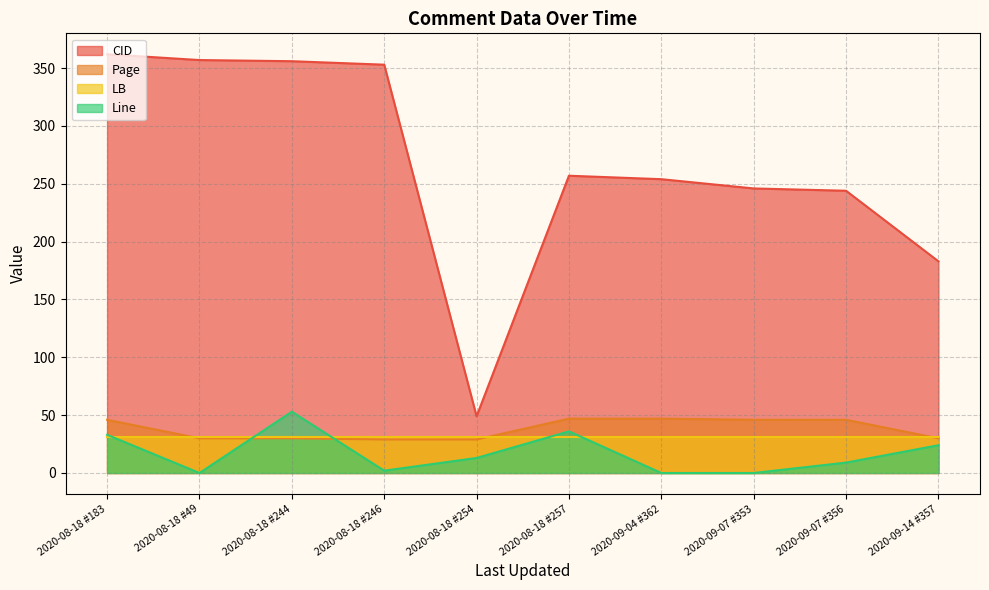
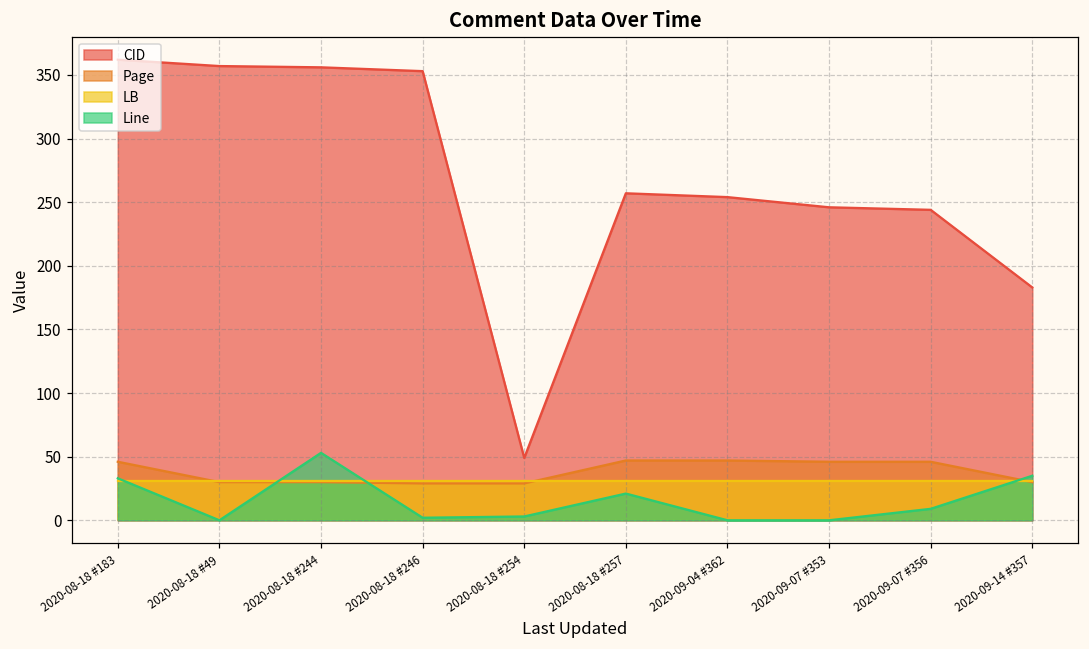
  {
    "LB": {
      "2020-08-18 #257": 31,
      "2020-09-04 #362": 31,
      "2020-09-07 #353": 31,
      "2020-09-07 #356": 31
    },
    "Line": {
      "2020-08-18 #49": 0,
      "2020-08-18 #244": 53,
      "2020-08-18 #246": 2,
-     "2020-08-18 #254": 13,
-     "2020-08-18 #257": 36,
+     "2020-08-18 #254": 3,
+     "2020-08-18 #257": 21,
      "2020-09-04 #362": 0,
      "2020-09-07 #353": 0,
      "2020-09-07 #356": 9,
-     "2020-09-14 #357": 24
+     "2020-09-14 #357": 35
    }
  }
